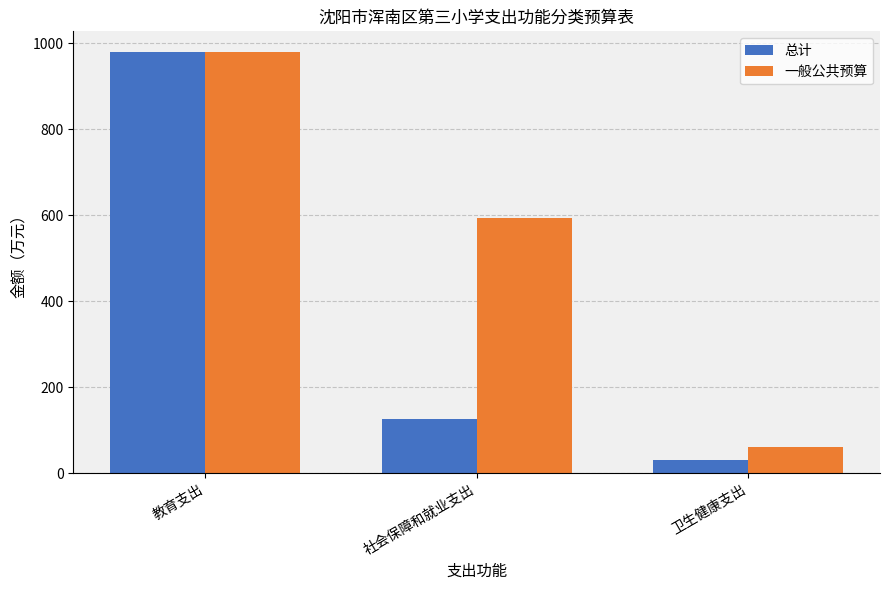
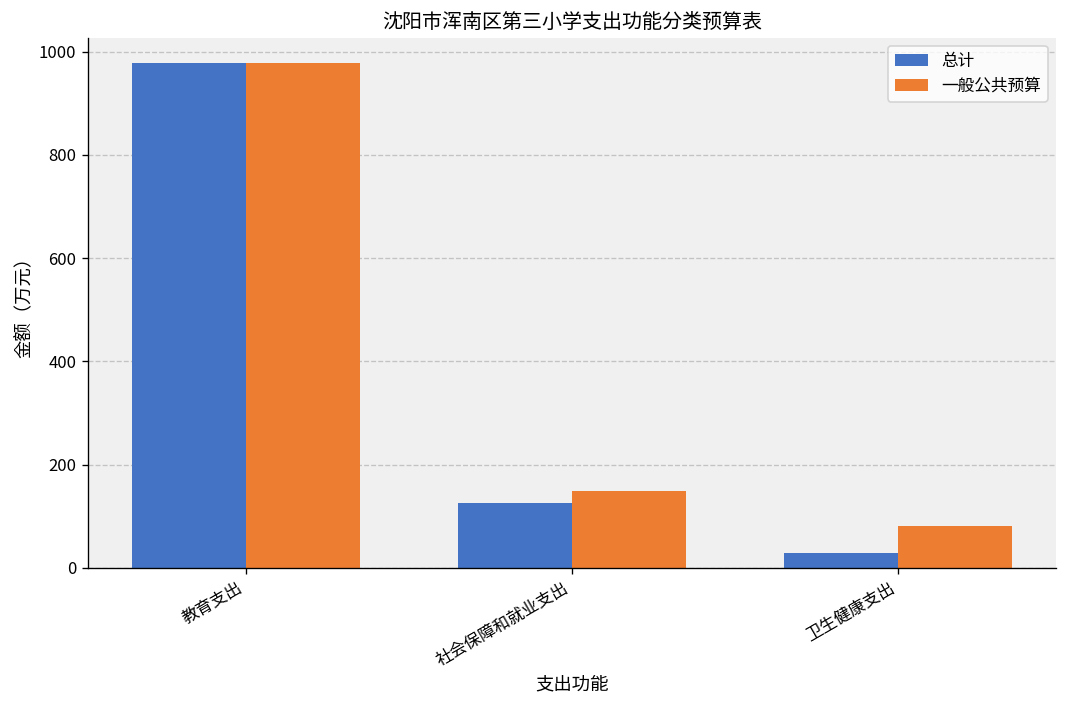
  {
    "总计": {
      "教育支出": 980,
      "社会保障和就业支出": 130,
      "卫生健康支出": 30
    },
    "一般公共预算": {
      "教育支出": 980,
-     "社会保障和就业支出": 590,
-     "卫生健康支出": 60
+     "社会保障和就业支出": 150,
+     "卫生健康支出": 80
    }
  }
